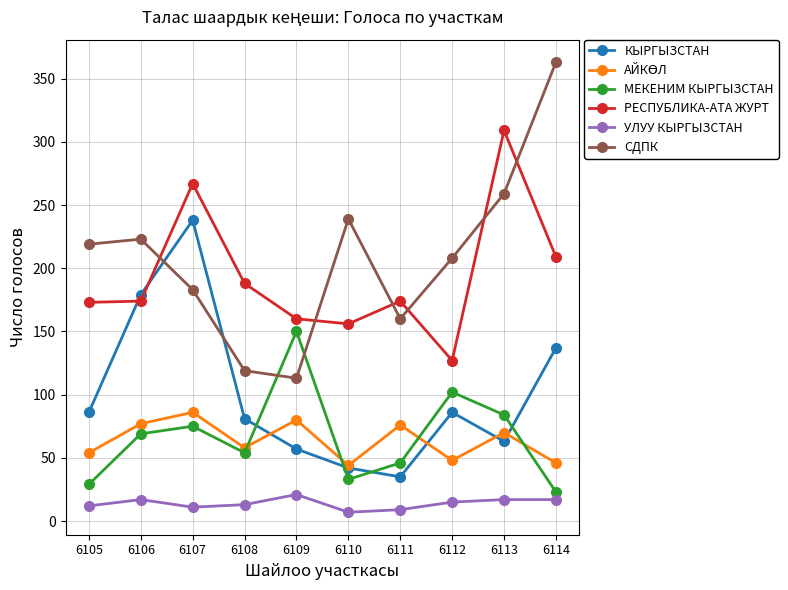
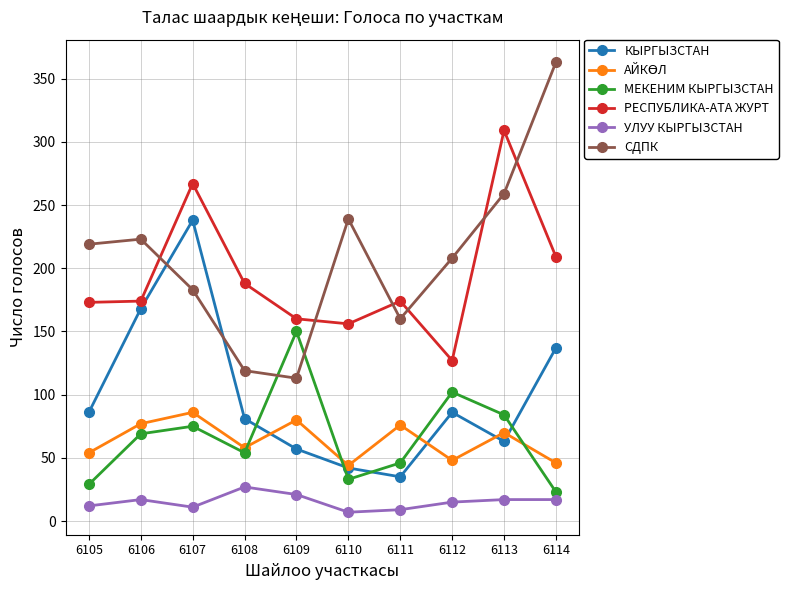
  {
    "КЫРГЫЗСТАН": {
      "6105": 86,
-     "6106": 179,
+     "6106": 168,
      "6107": 238,
      "6108": 81,
      "6109": 57,
      "6110": 42,
      "6111": 35,
      "6112": 86,
      "6113": 63,
      "6114": 137
    },
    "АЙКӨЛ": {
      "6105": 54,
      "6106": 77,
      "6107": 86,
      "6108": 58,
      "6109": 80,
      "6110": 44,
      "6111": 76,
      "6112": 48,
      "6113": 70,
      "6114": 46
    },
    "МЕКЕНИМ КЫРГЫЗСТАН": {
      "6105": 29,
      "6106": 69,
      "6107": 75,
      "6108": 54,
      "6109": 150,
      "6110": 33,
      "6111": 46,
      "6112": 102,
      "6113": 84,
      "6114": 23
    },
    "РЕСПУБЛИКА-АТА ЖУРТ": {
      "6105": 173,
      "6106": 174,
      "6107": 267,
      "6108": 188,
      "6109": 160,
      "6110": 156,
      "6111": 174,
      "6112": 127,
      "6113": 309,
      "6114": 209
    },
    "УЛУУ КЫРГЫЗСТАН": {
      "6105": 12,
      "6106": 17,
      "6107": 11,
-     "6108": 13,
+     "6108": 27,
      "6109": 21,
      "6110": 7,
      "6111": 9,
      "6112": 15,
      "6113": 17,
      "6114": 17
    },
    "СДПК": {
      "6105": 219,
      "6106": 223,
      "6107": 183,
      "6108": 119,
      "6109": 113,
      "6110": 239,
      "6111": 160,
      "6112": 208,
      "6113": 259,
      "6114": 363
    }
  }
